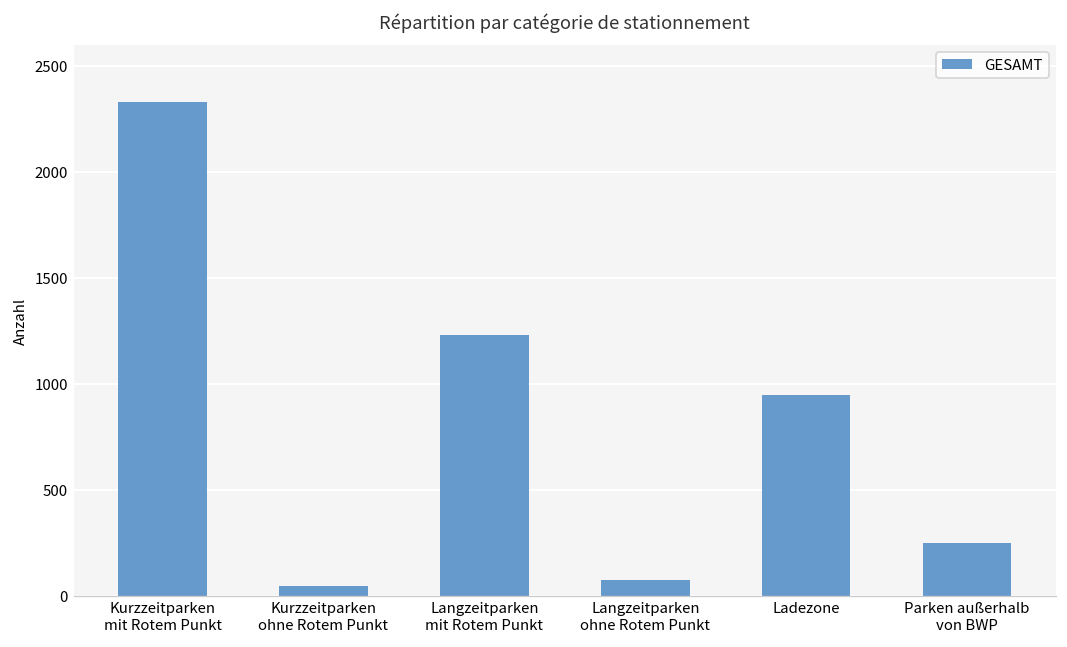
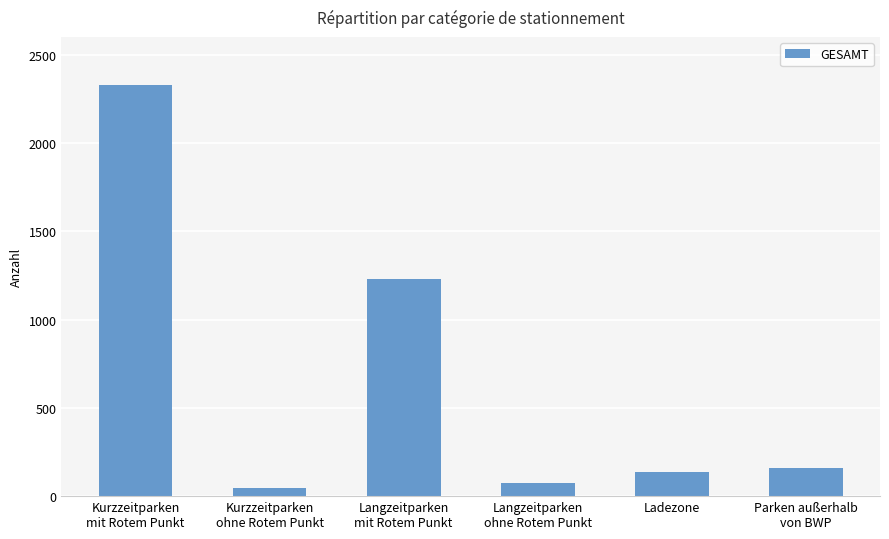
  {
    "Kurzzeitparken mit Rotem Punkt": 2330,
    "Kurzzeitparken ohne Rotem Punkt": 50,
    "Langzeitparken mit Rotem Punkt": 1230,
    "Langzeitparken ohne Rotem Punkt": 70,
-   "Ladezone": 950,
-   "Parken außerhalb von BWP": 250
+   "Ladezone": 140,
+   "Parken außerhalb von BWP": 160
  }
